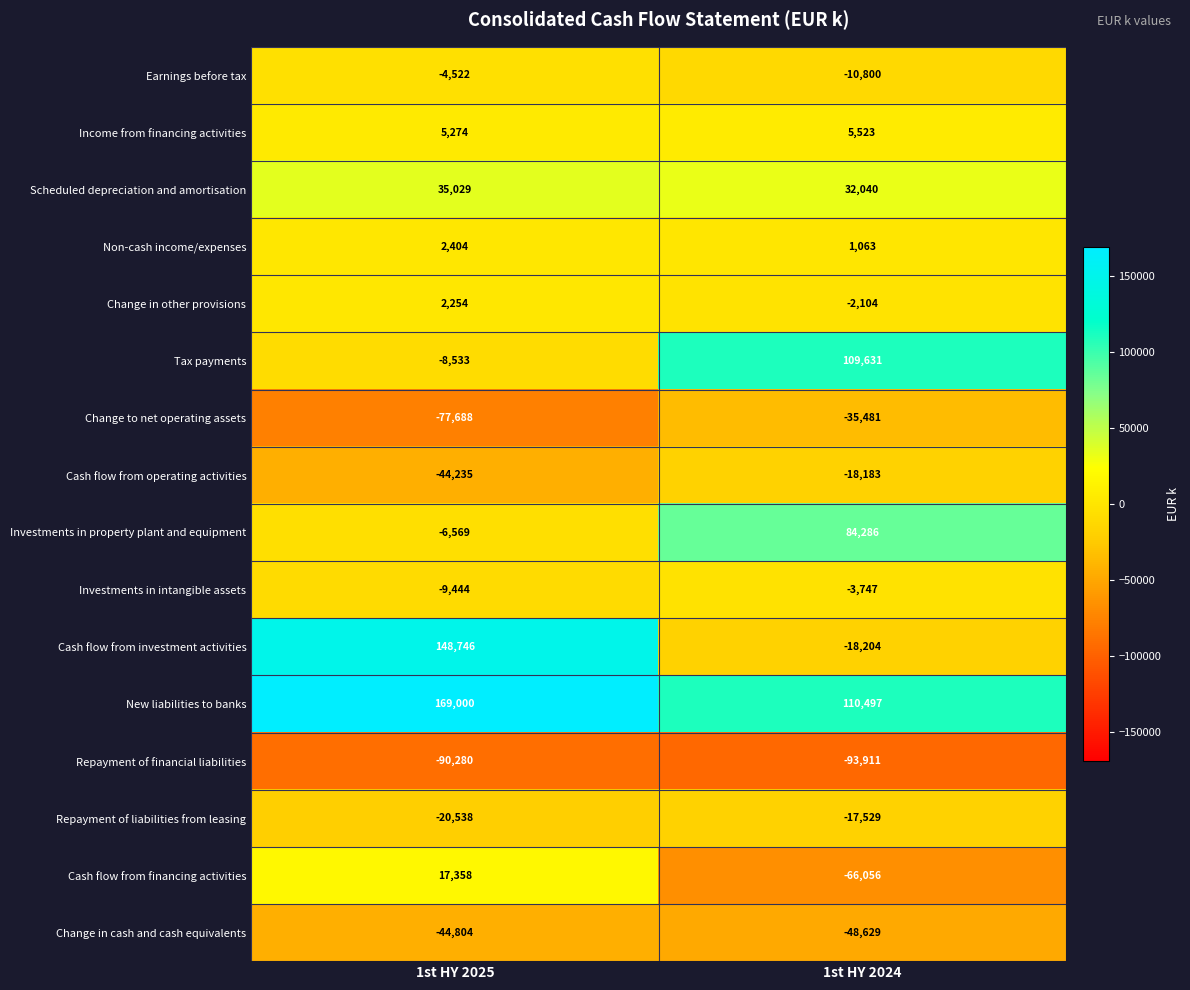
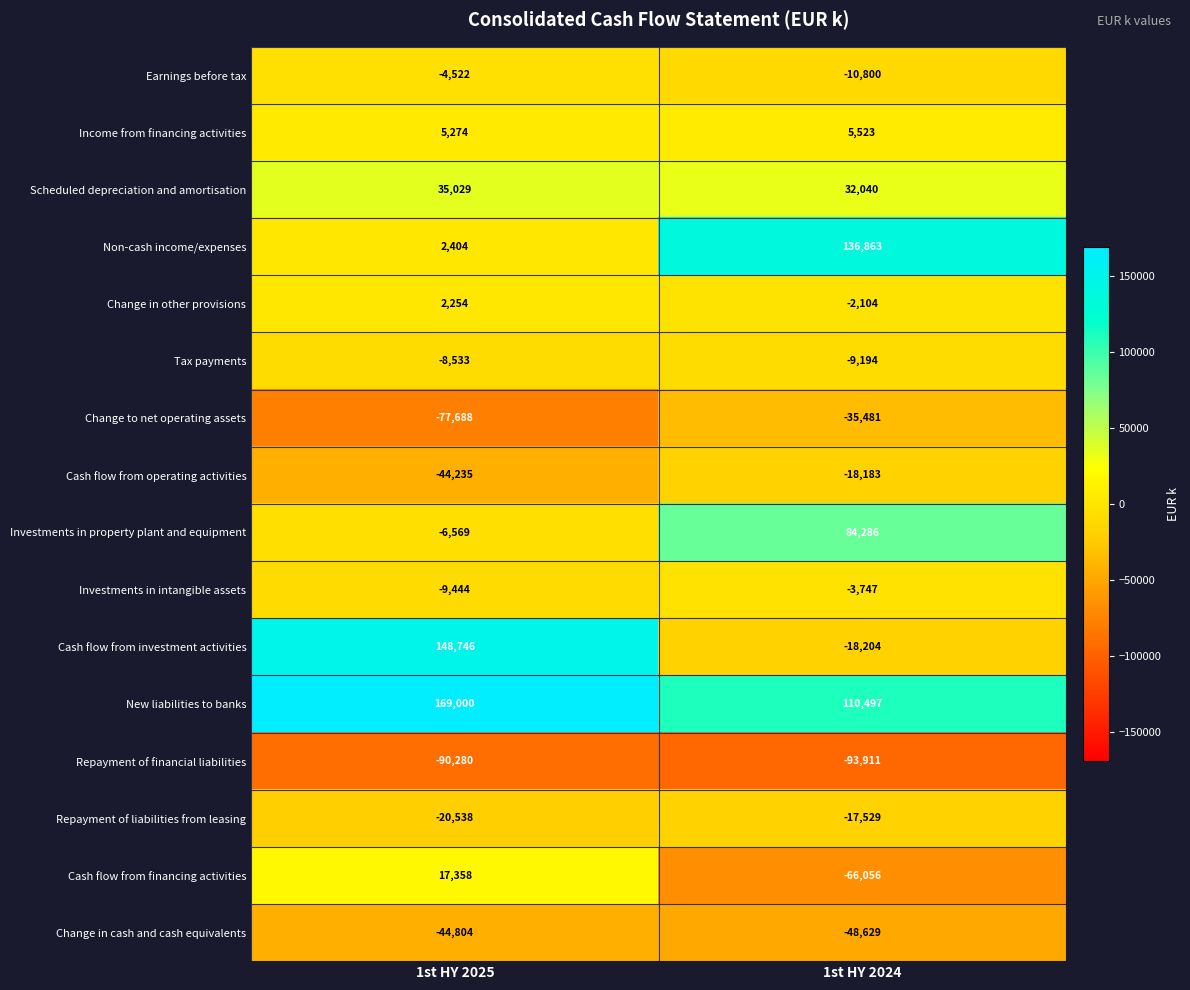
  {
    "Earnings before tax": {
      "1st HY 2025": "-4,522",
      "1st HY 2024": "-10,800"
    },
    "Income from financing activities": {
      "1st HY 2025": "5,274",
      "1st HY 2024": "5,523"
    },
    "Scheduled depreciation and amortisation": {
      "1st HY 2025": "35,029",
      "1st HY 2024": "32,040"
    },
    "Non-cash income/expenses": {
      "1st HY 2025": "2,404",
-     "1st HY 2024": "1,063"
+     "1st HY 2024": "136,863"
    },
    "Change in other provisions": {
      "1st HY 2025": "2,254",
      "1st HY 2024": "-2,104"
    },
    "Tax payments": {
      "1st HY 2025": "-8,533",
-     "1st HY 2024": "109,631"
+     "1st HY 2024": "-9,194"
    },
    "Change to net operating assets": {
      "1st HY 2025": "-77,688",
      "1st HY 2024": "-35,481"
    },
    "Cash flow from operating activities": {
      "1st HY 2025": "-44,235",
      "1st HY 2024": "-18,183"
    },
    "Investments in property plant and equipment": {
      "1st HY 2025": "-6,569",
      "1st HY 2024": "84,286"
    },
    "Investments in intangible assets": {
      "1st HY 2025": "-9,444",
      "1st HY 2024": "-3,747"
    },
    "Cash flow from investment activities": {
      "1st HY 2025": "148,746",
      "1st HY 2024": "-18,204"
    },
    "New liabilities to banks": {
      "1st HY 2025": "169,000",
      "1st HY 2024": "110,497"
    },
    "Repayment of financial liabilities": {
      "1st HY 2025": "-90,280",
      "1st HY 2024": "-93,911"
    },
    "Repayment of liabilities from leasing": {
      "1st HY 2025": "-20,538",
      "1st HY 2024": "-17,529"
    },
    "Cash flow from financing activities": {
      "1st HY 2025": "17,358",
      "1st HY 2024": "-66,056"
    },
    "Change in cash and cash equivalents": {
      "1st HY 2025": "-44,804",
      "1st HY 2024": "-48,629"
    }
  }
